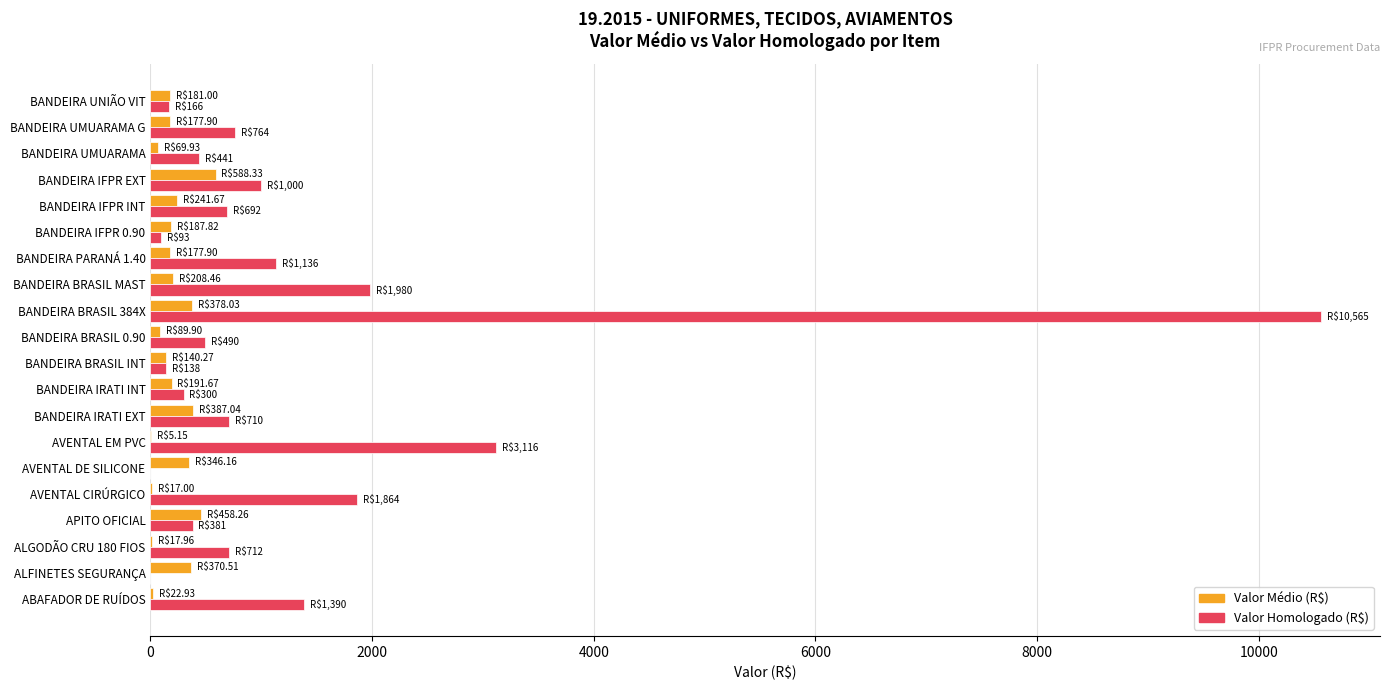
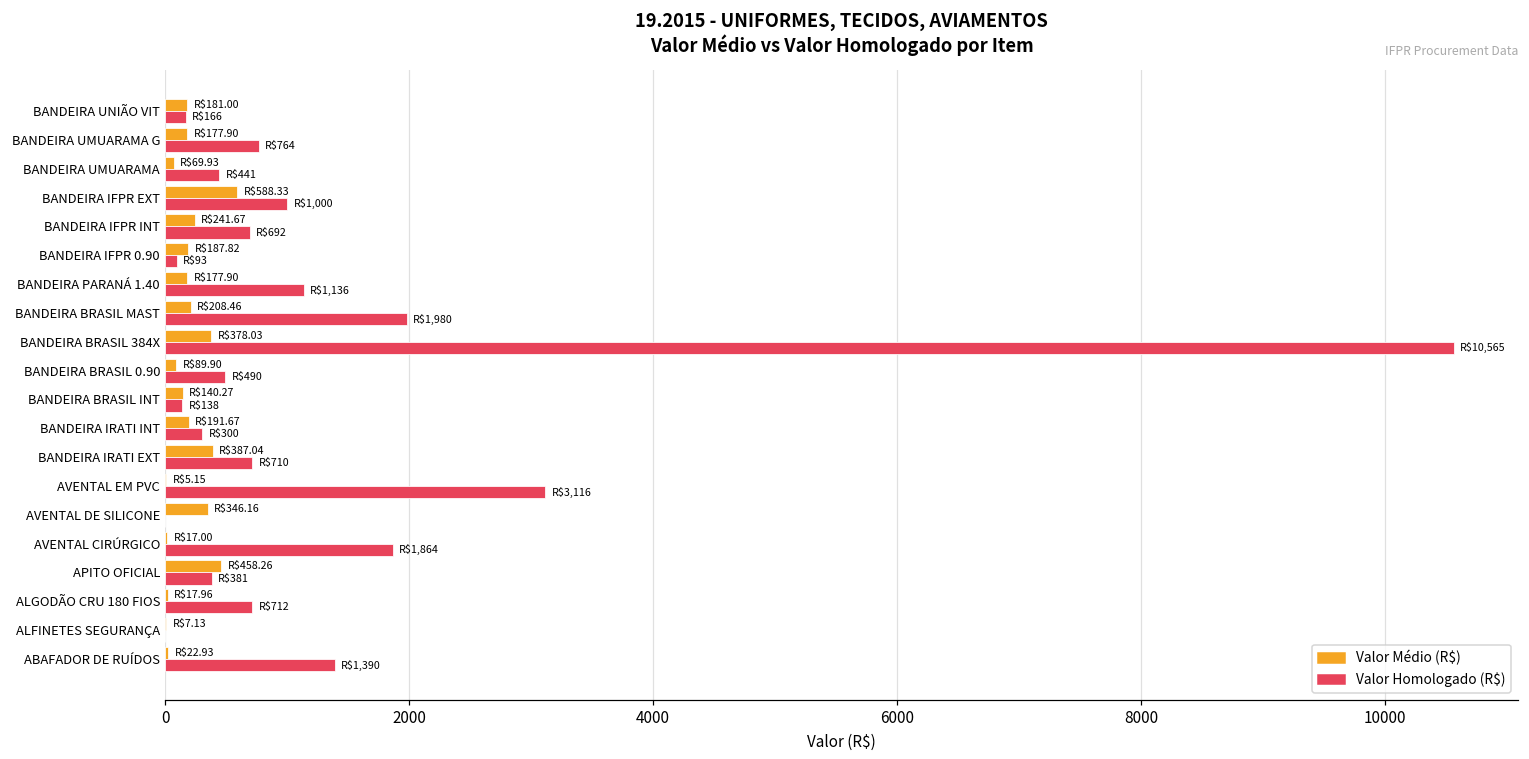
  {
    "Valor Médio (R$)": {
      "BANDEIRA UNIÃO VIT": "$181.00",
      "BANDEIRA UMUARAMA G": "$177.90",
      "BANDEIRA UMUARAMA": "$69.93",
      "BANDEIRA IFPR EXT": "$588.33",
      "BANDEIRA IFPR INT": "$241.67",
      "BANDEIRA IFPR 0.90": "$187.82",
      "BANDEIRA PARANÁ 1.40": "$177.90",
      "BANDEIRA BRASIL MAST": "$208.46",
      "BANDEIRA BRASIL 384X": "$378.03",
      "BANDEIRA BRASIL 0.90": "$89.90",
      "BANDEIRA BRASIL INT": "$140.27",
      "BANDEIRA IRATI INT": "$191.67",
      "BANDEIRA IRATI EXT": "$387.04",
      "AVENTAL EM PVC": "$5.15",
      "AVENTAL DE SILICONE": "$346.16",
      "AVENTAL CIRÚRGICO": "$17.00",
      "APITO OFICIAL": "$458.26",
      "ALGODÃO CRU 180 FIOS": "$17.96",
-     "ALFINETES SEGURANÇA": "$370.51",
+     "ALFINETES SEGURANÇA": "$7.13",
      "ABAFADOR DE RUÍDOS": "$22.93"
    }
  }
